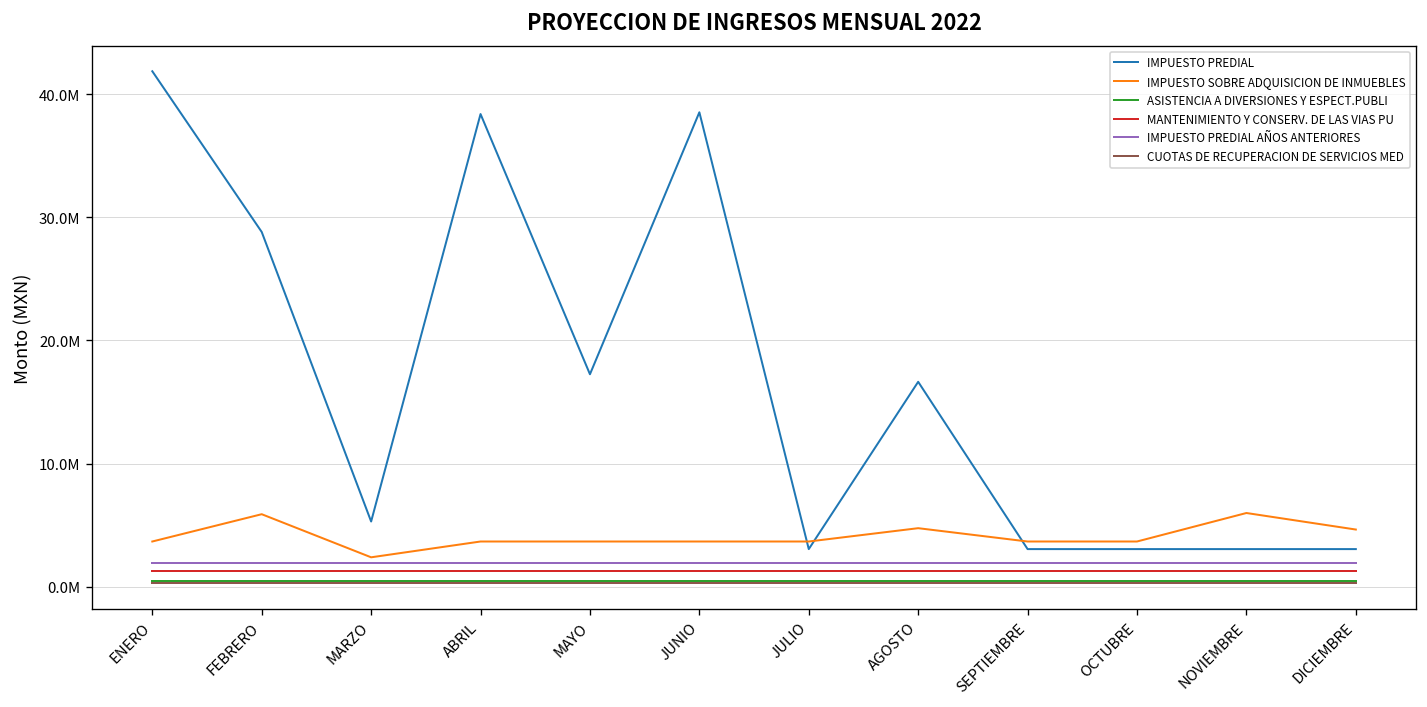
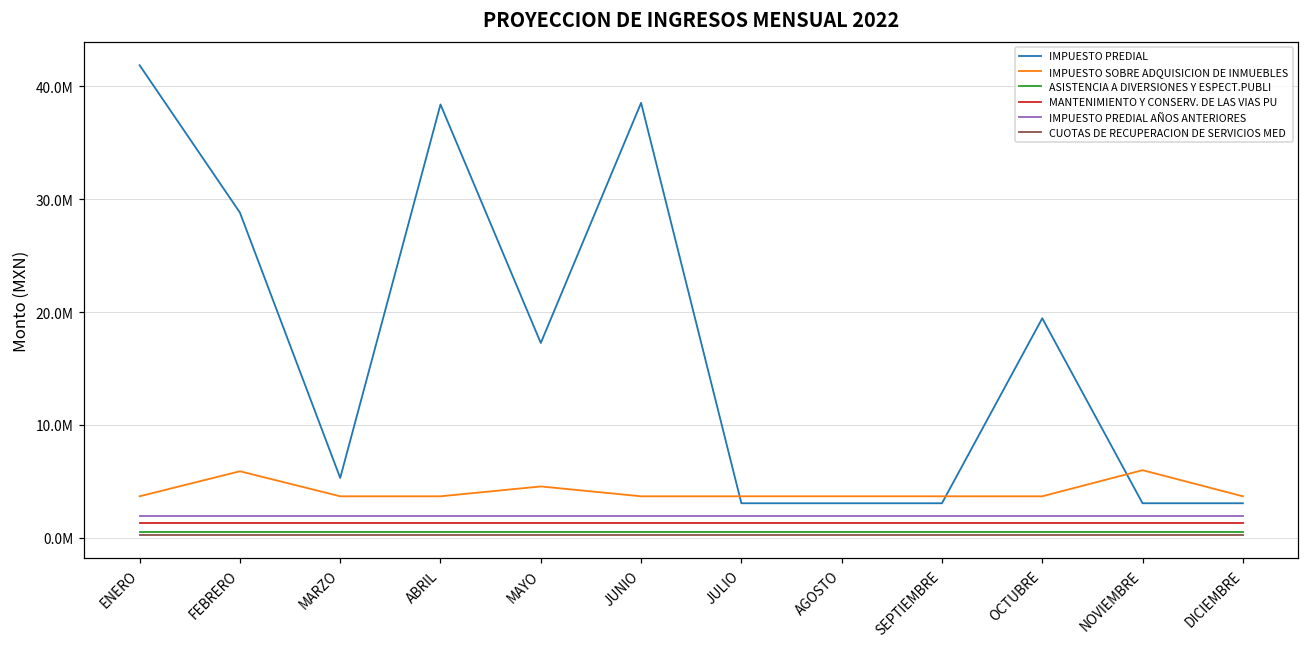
  {
    "IMPUESTO PREDIAL": {
      "ENERO": 41900000,
      "FEBRERO": 28800000,
      "MARZO": 5300000,
      "ABRIL": 38400000,
      "MAYO": 17300000,
      "JUNIO": 38500000,
      "JULIO": 3000000,
-     "AGOSTO": 16600000,
+     "AGOSTO": 3000000,
      "SEPTIEMBRE": 3000000,
-     "OCTUBRE": 3000000,
+     "OCTUBRE": 19400000,
      "NOVIEMBRE": 3000000,
      "DICIEMBRE": 3000000
    },
    "IMPUESTO SOBRE ADQUISICION DE INMUEBLES": {
      "ENERO": 3700000,
      "FEBRERO": 5900000,
-     "MARZO": 2400000,
+     "MARZO": 3700000,
      "ABRIL": 3700000,
-     "MAYO": 3700000,
+     "MAYO": 4500000,
      "JUNIO": 3700000,
      "JULIO": 3700000,
-     "AGOSTO": 4700000,
+     "AGOSTO": 3700000,
      "SEPTIEMBRE": 3700000,
      "OCTUBRE": 3700000,
      "NOVIEMBRE": 6000000,
-     "DICIEMBRE": 4600000
+     "DICIEMBRE": 3700000
    },
    "MANTENIMIENTO Y CONSERV. DE LAS VIAS PU": {
      "ENERO": 1300000,
      "FEBRERO": 1300000,
      "MARZO": 1300000,
      "ABRIL": 1300000,
      "MAYO": 1300000,
      "JUNIO": 1300000,
      "JULIO": 1300000,
      "AGOSTO": 1300000,
      "SEPTIEMBRE": 1300000,
      "OCTUBRE": 1300000,
      "NOVIEMBRE": 1300000,
      "DICIEMBRE": 1300000
    },
    "IMPUESTO PREDIAL AÑOS ANTERIORES": {
      "ENERO": 1900000,
      "FEBRERO": 1900000,
      "MARZO": 1900000,
      "ABRIL": 1900000,
      "MAYO": 1900000,
      "JUNIO": 1900000,
      "JULIO": 1900000,
      "AGOSTO": 1900000,
      "SEPTIEMBRE": 1900000,
      "OCTUBRE": 1900000,
      "NOVIEMBRE": 1900000,
      "DICIEMBRE": 1900000
    }
  }
